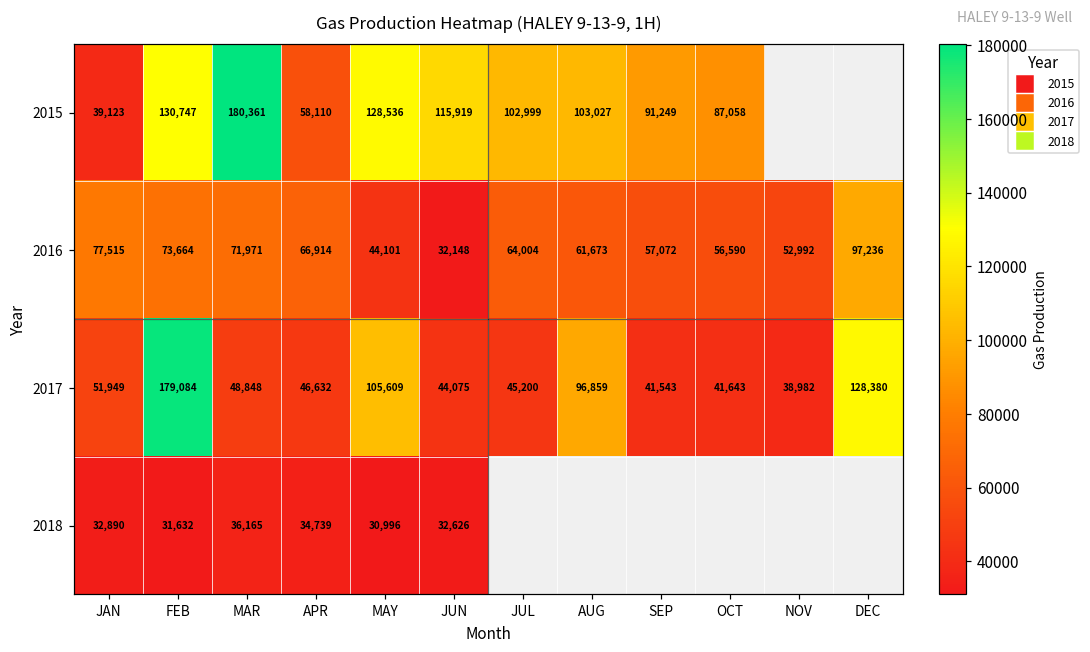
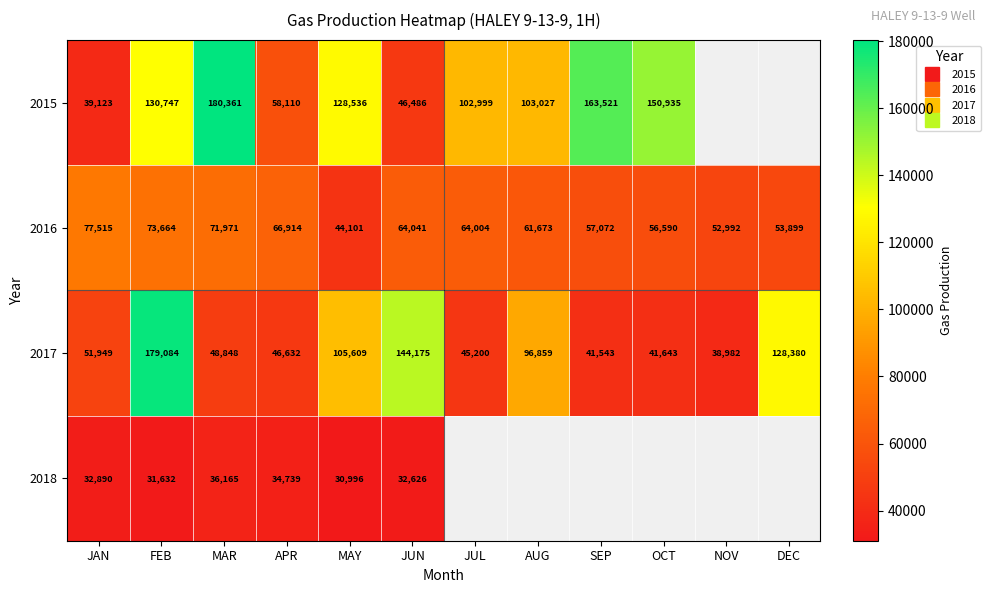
  {
    "2015": {
      "JAN": "39,123",
      "FEB": "130,747",
      "MAR": "180,361",
      "APR": "58,110",
      "MAY": "128,536",
-     "JUN": "115,919",
+     "JUN": "46,486",
      "JUL": "102,999",
      "AUG": "103,027",
-     "SEP": "91,249",
-     "OCT": "87,058"
+     "SEP": "163,521",
+     "OCT": "150,935"
    },
    "2016": {
      "JAN": "77,515",
      "FEB": "73,664",
      "MAR": "71,971",
      "APR": "66,914",
      "MAY": "44,101",
-     "JUN": "32,148",
+     "JUN": "64,041",
      "JUL": "64,004",
      "AUG": "61,673",
      "SEP": "57,072",
      "OCT": "56,590",
      "NOV": "52,992",
-     "DEC": "97,236"
+     "DEC": "53,899"
    },
    "2017": {
      "JAN": "51,949",
      "FEB": "179,084",
      "MAR": "48,848",
      "APR": "46,632",
      "MAY": "105,609",
-     "JUN": "44,075",
+     "JUN": "144,175",
      "JUL": "45,200",
      "AUG": "96,859",
      "SEP": "41,543",
      "OCT": "41,643",
      "NOV": "38,982",
      "DEC": "128,380"
    },
    "2018": {
      "JAN": "32,890",
      "FEB": "31,632",
      "MAR": "36,165",
      "APR": "34,739",
      "MAY": "30,996",
      "JUN": "32,626"
    }
  }
